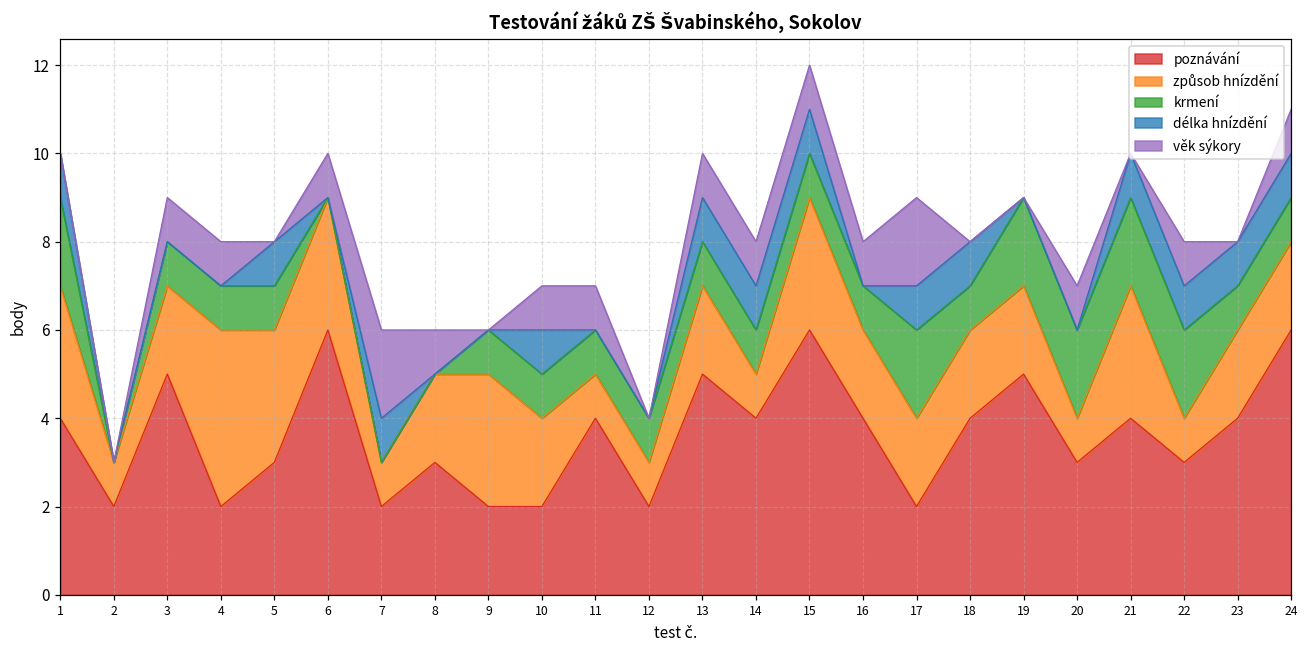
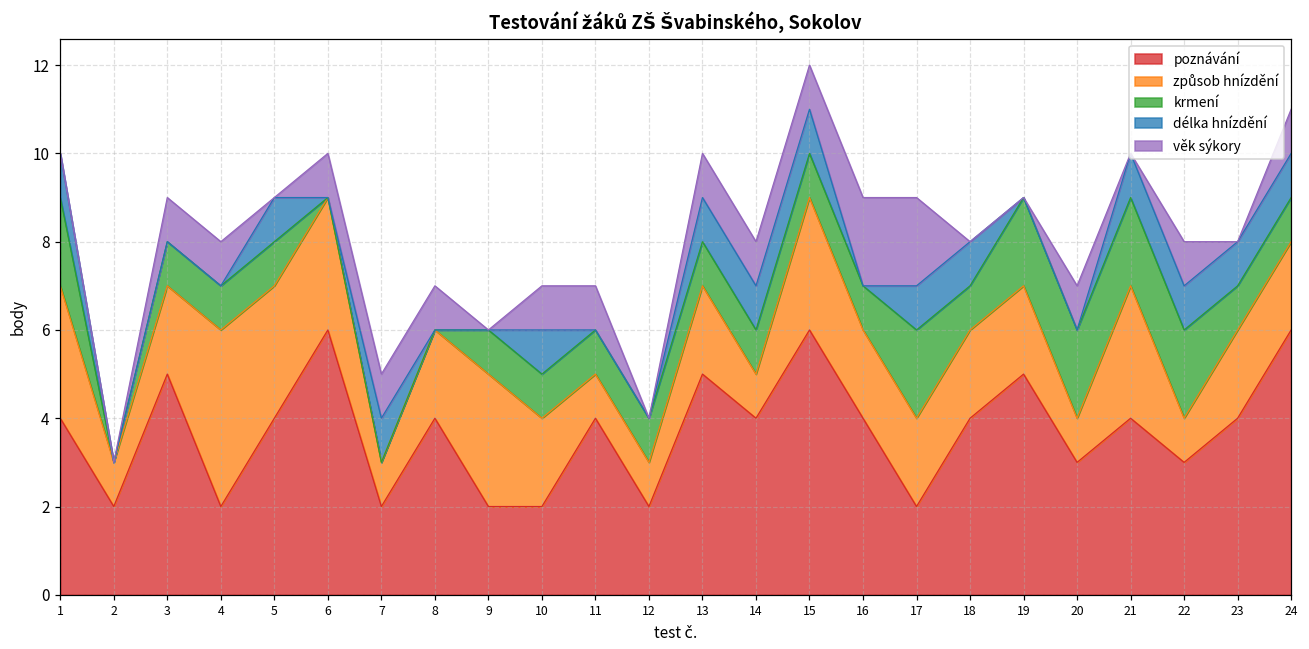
  {
    "poznávání": {
      "1": 4,
      "2": 2,
      "3": 5,
      "4": 2,
-     "5": 3,
+     "5": 4,
      "6": 6,
      "7": 2,
-     "8": 3,
+     "8": 4,
      "9": 2,
      "10": 2,
      "11": 4,
      "12": 2,
      "13": 5,
      "14": 4,
      "15": 6,
      "16": 4,
      "17": 2,
      "18": 4,
      "19": 5,
      "20": 3,
      "21": 4,
      "22": 3,
      "23": 4,
      "24": 6
    },
    "způsob hnízdění": {
      "1": 3,
      "3": 2,
      "4": 4,
      "5": 3,
      "9": 3,
      "10": 2,
      "11": 1,
      "12": 1,
      "13": 2,
      "14": 1,
      "15": 3,
      "16": 2,
      "17": 2,
      "18": 2,
      "19": 2,
      "20": 1,
      "21": 3,
      "22": 1,
      "23": 2,
      "24": 2
    },
    "krmení": {
      "1": 2,
      "5": 1,
      "10": 1,
      "13": 1,
      "14": 1,
      "15": 1,
      "17": 2,
      "18": 1,
      "21": 2,
      "22": 2,
      "23": 1,
      "24": 1
    },
    "délka hnízdění": {
      "7": 1,
      "10": 1,
      "13": 1,
      "14": 1,
      "15": 1,
      "17": 1,
      "22": 1,
      "24": 1
    },
    "věk sýkory": {
      "3": 1,
      "4": 1,
      "6": 1,
-     "7": 2,
+     "7": 1,
      "8": 1,
      "10": 1,
      "11": 1,
      "13": 1,
      "14": 1,
      "15": 1,
-     "16": 1,
+     "16": 2,
      "17": 2,
      "20": 1,
      "22": 1,
      "24": 1
    }
  }
